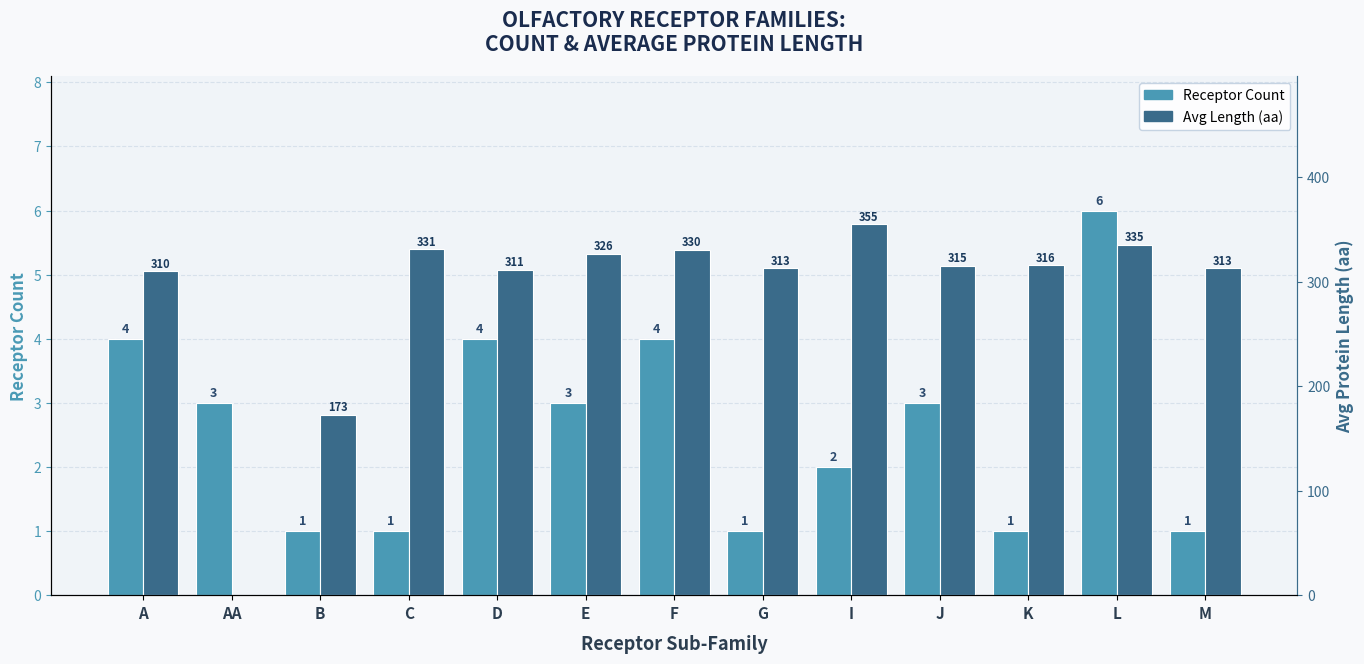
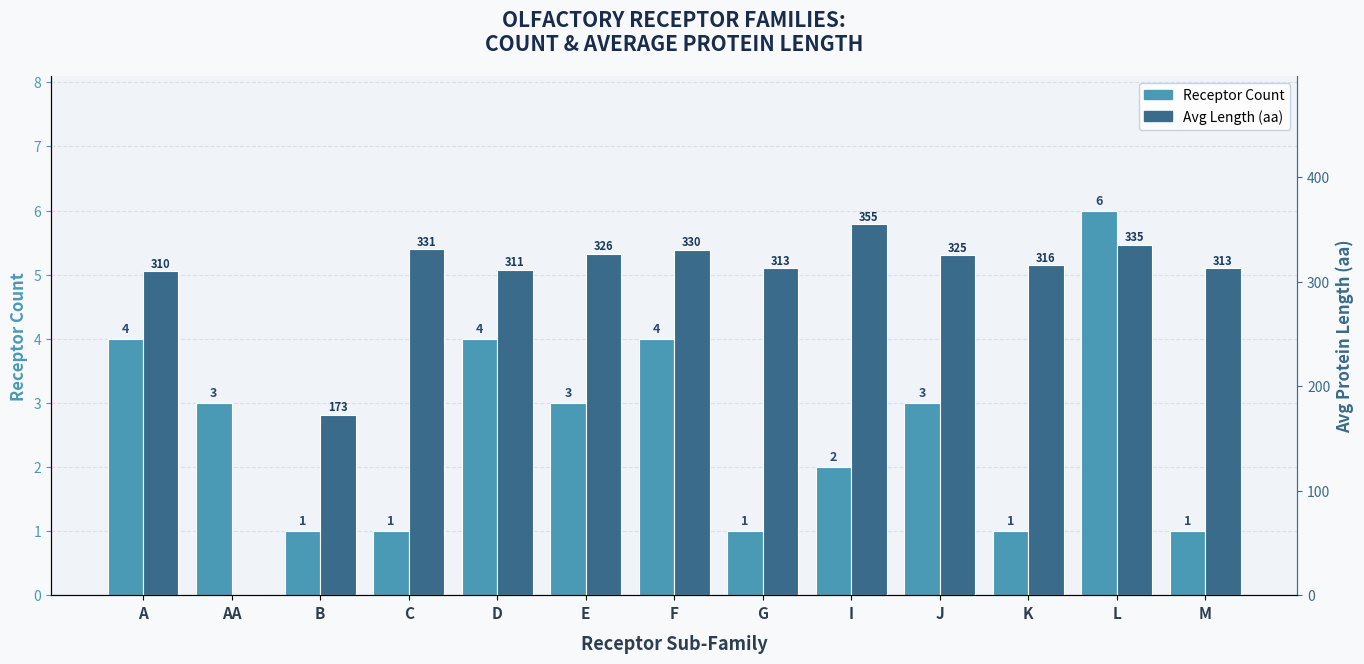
  {
    "Receptor Count": {
      "A": 4,
      "AA": 3,
      "B": 1,
      "C": 1,
      "D": 4,
      "E": 3,
      "F": 4,
      "G": 1,
      "I": 2,
      "J": 3,
      "K": 1,
      "L": 6,
      "M": 1
    },
    "Avg Length (aa)": {
      "A": 310,
      "B": 173,
      "C": 331,
      "D": 311,
      "G": 313,
      "I": 355,
-     "J": 315,
+     "J": 325,
      "K": 316,
      "L": 335,
      "M": 313
    }
  }
